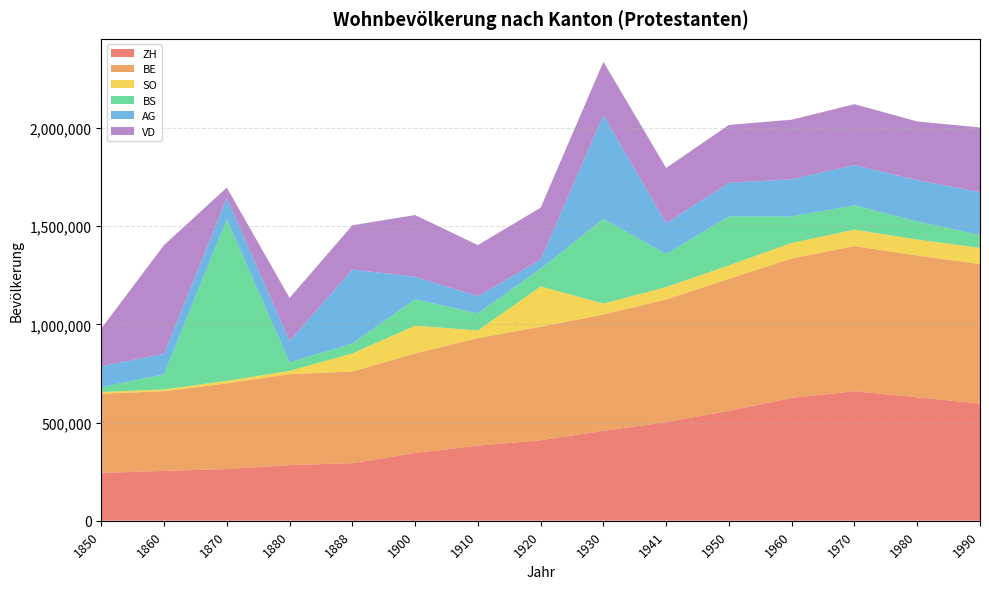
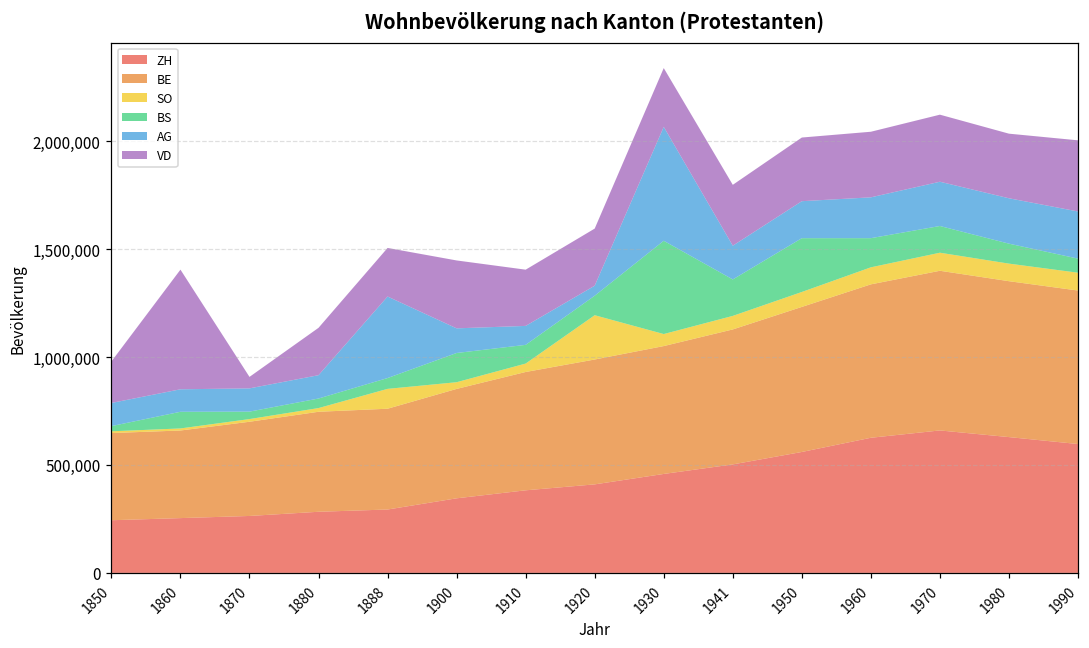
  {
    "SO": {
      "1880": "20,000",
      "1888": "90,000",
-     "1900": "140,000",
+     "1900": "30,000",
      "1910": "40,000",
      "1920": "210,000",
      "1930": "60,000",
      "1941": "60,000",
      "1950": "70,000",
      "1960": "80,000",
      "1970": "80,000",
      "1980": "80,000",
      "1990": "80,000"
    },
    "BS": {
      "1850": "20,000",
      "1860": "80,000",
-     "1870": "820,000",
+     "1870": "30,000",
      "1880": "40,000",
      "1888": "50,000",
      "1900": "140,000",
      "1910": "90,000",
      "1920": "90,000",
      "1930": "430,000",
      "1941": "170,000",
      "1950": "250,000",
      "1960": "140,000",
      "1970": "120,000",
      "1980": "90,000",
      "1990": "70,000"
    },
    "AG": {
      "1850": "110,000",
      "1860": "100,000",
      "1870": "110,000",
      "1880": "110,000",
      "1888": "380,000",
      "1900": "110,000",
      "1910": "90,000",
      "1920": "50,000",
      "1930": "530,000",
      "1941": "160,000",
      "1950": "170,000",
      "1960": "190,000",
      "1970": "210,000",
      "1980": "210,000",
      "1990": "220,000"
    },
    "VD": {
      "1850": "190,000",
      "1860": "550,000",
      "1870": "50,000",
      "1880": "220,000",
      "1888": "220,000",
      "1900": "310,000",
      "1910": "260,000",
      "1920": "260,000",
      "1930": "270,000",
      "1941": "280,000",
      "1950": "290,000",
      "1960": "300,000",
      "1970": "310,000",
      "1980": "300,000",
      "1990": "330,000"
    }
  }
